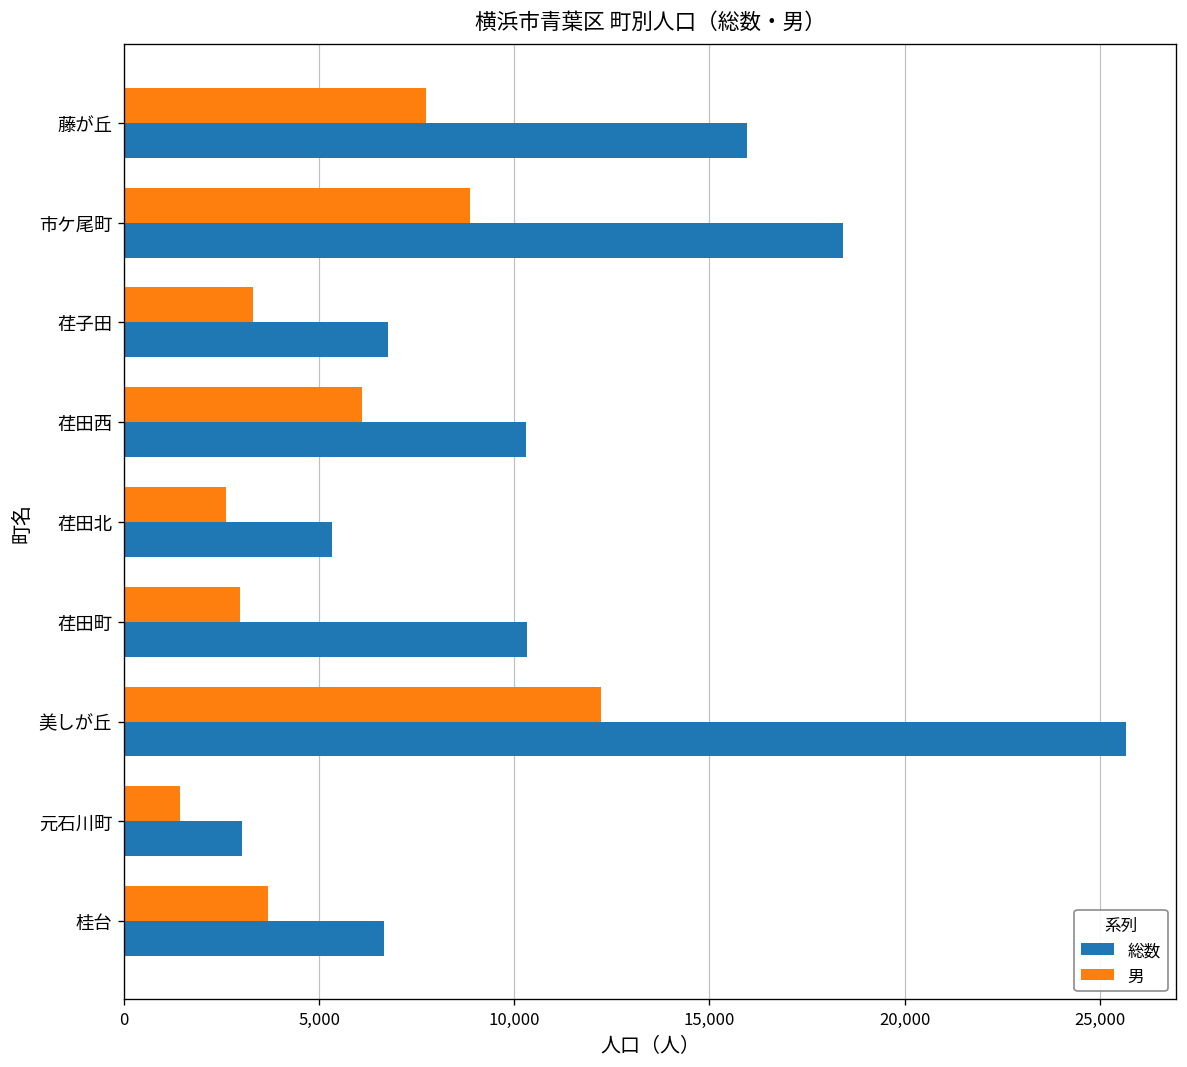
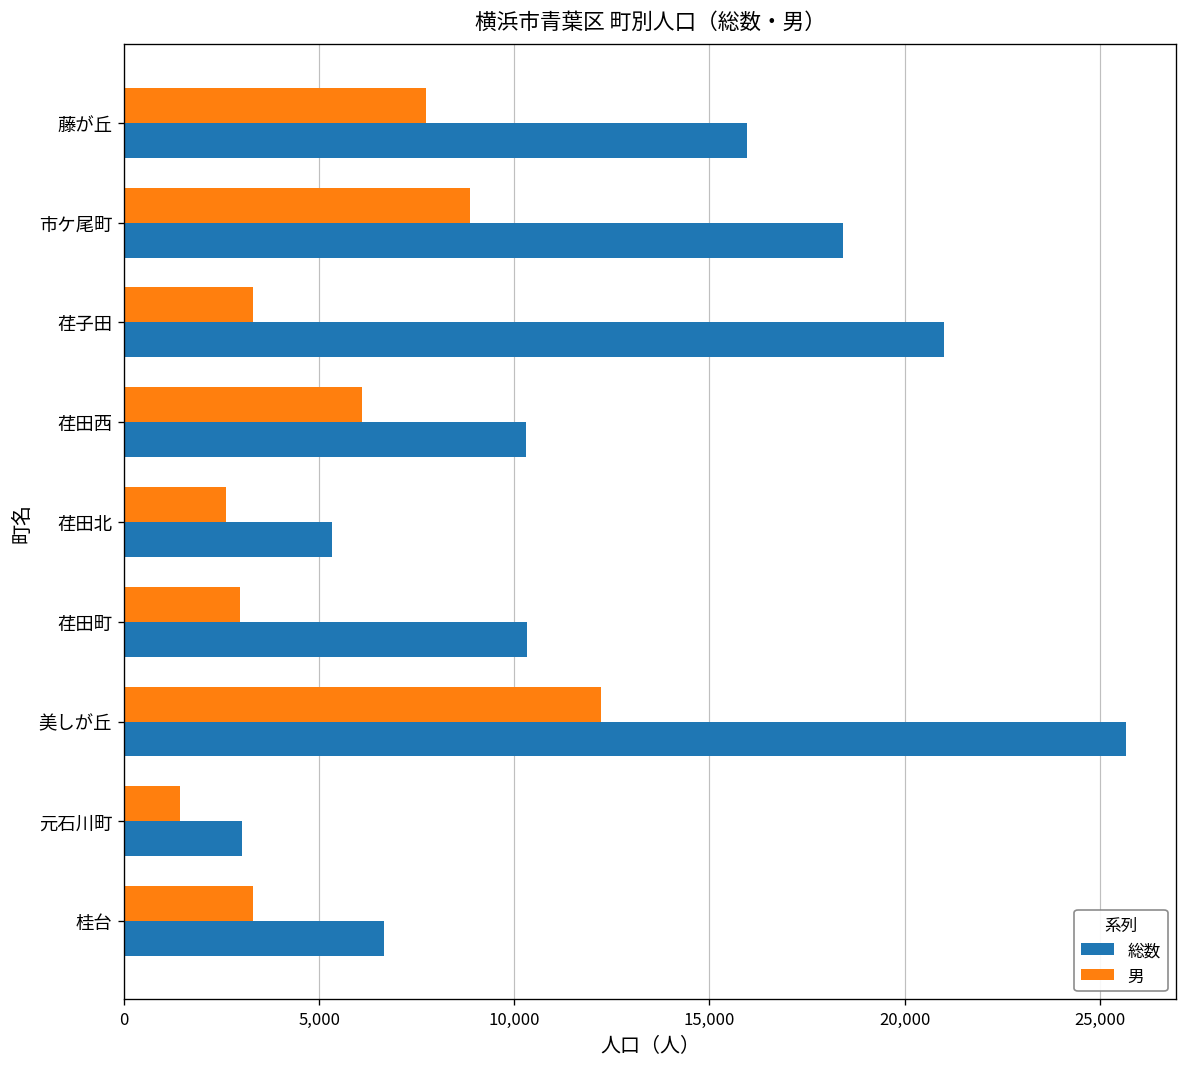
  {
    "総数": {
      "藤が丘": "16,000",
      "市ケ尾町": "18,400",
-     "荏子田": "6,800",
+     "荏子田": "21,000",
      "荏田西": "10,300",
      "荏田北": "5,300",
      "荏田町": "10,300",
      "美しが丘": "25,700",
      "元石川町": "3,000",
      "桂台": "6,700"
    },
    "男": {
      "藤が丘": "7,700",
      "市ケ尾町": "8,900",
      "荏子田": "3,300",
      "荏田西": "6,100",
      "荏田北": "2,600",
      "荏田町": "3,000",
      "美しが丘": "12,200",
      "元石川町": "1,400",
-     "桂台": "3,700"
+     "桂台": "3,300"
    }
  }
